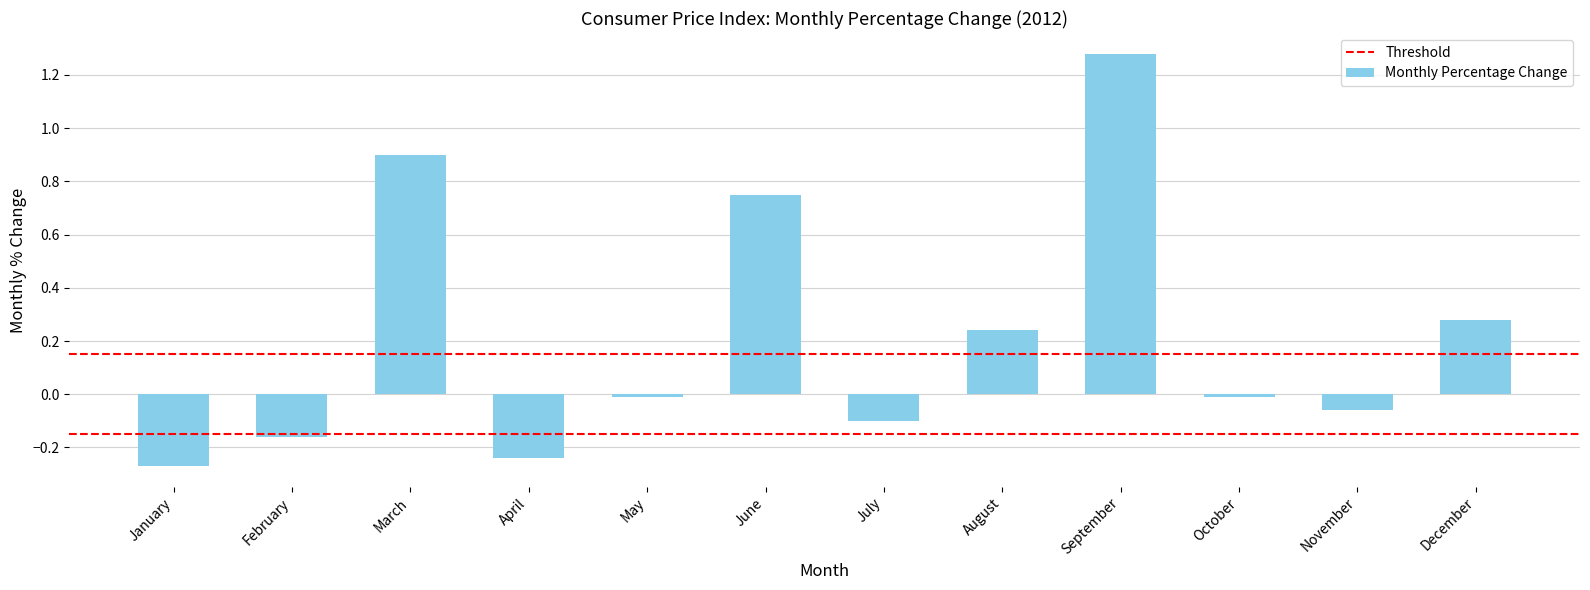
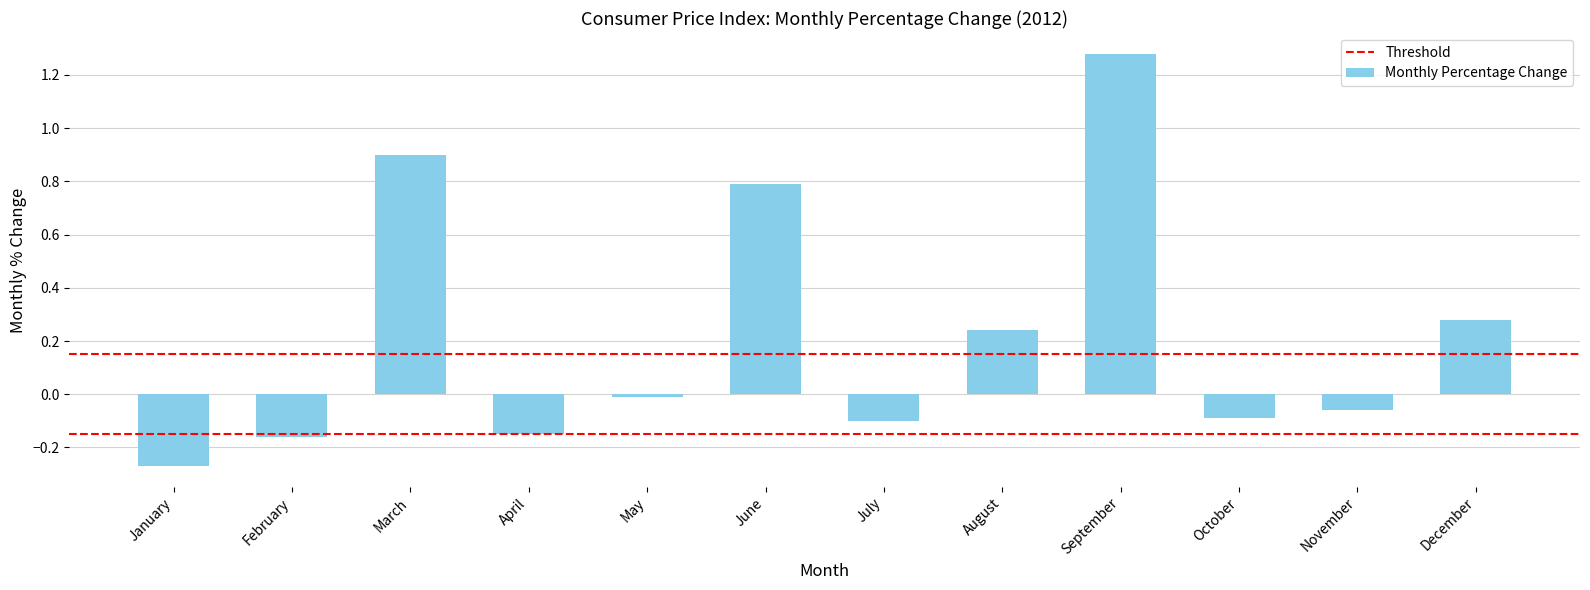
  {
    "January": -0.27,
    "February": -0.16,
    "March": 0.90,
-   "April": -0.24,
+   "April": -0.15,
    "May": -0.01,
-   "June": 0.75,
+   "June": 0.79,
    "July": -0.10,
    "August": 0.24,
    "September": 1.28,
-   "October": -0.01,
+   "October": -0.09,
    "November": -0.06,
    "December": 0.28
  }
